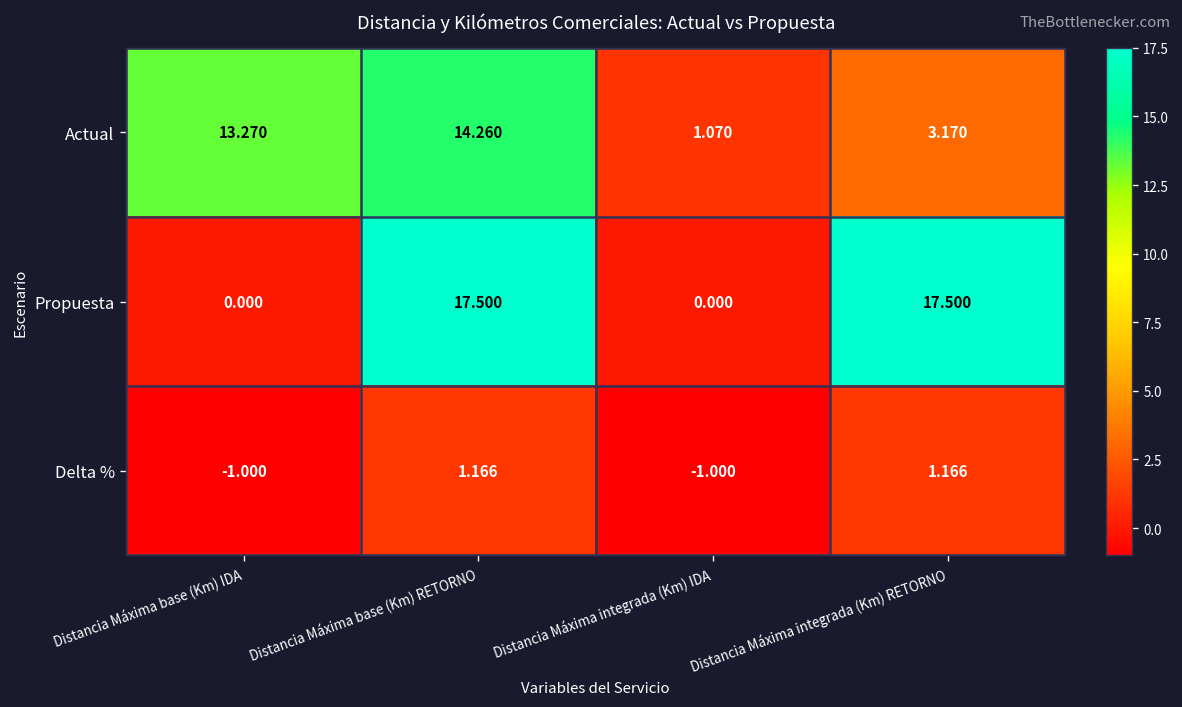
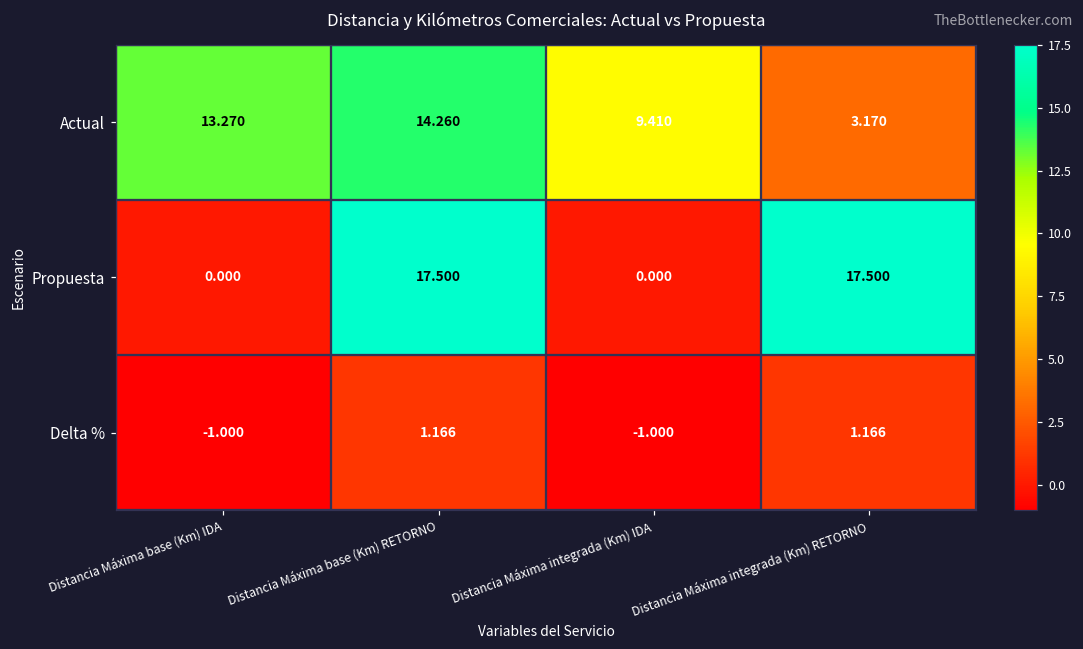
  {
    "Actual": {
      "Distancia Máxima base (Km) IDA": 13.270,
      "Distancia Máxima base (Km) RETORNO": 14.260,
-     "Distancia Máxima integrada (Km) IDA": 1.070,
+     "Distancia Máxima integrada (Km) IDA": 9.410,
      "Distancia Máxima integrada (Km) RETORNO": 3.170
    },
    "Propuesta": {
      "Distancia Máxima base (Km) IDA": 0.000,
      "Distancia Máxima base (Km) RETORNO": 17.500,
      "Distancia Máxima integrada (Km) IDA": 0.000,
      "Distancia Máxima integrada (Km) RETORNO": 17.500
    },
    "Delta %": {
      "Distancia Máxima base (Km) IDA": -1.000,
      "Distancia Máxima base (Km) RETORNO": 1.166,
      "Distancia Máxima integrada (Km) IDA": -1.000,
      "Distancia Máxima integrada (Km) RETORNO": 1.166
    }
  }
